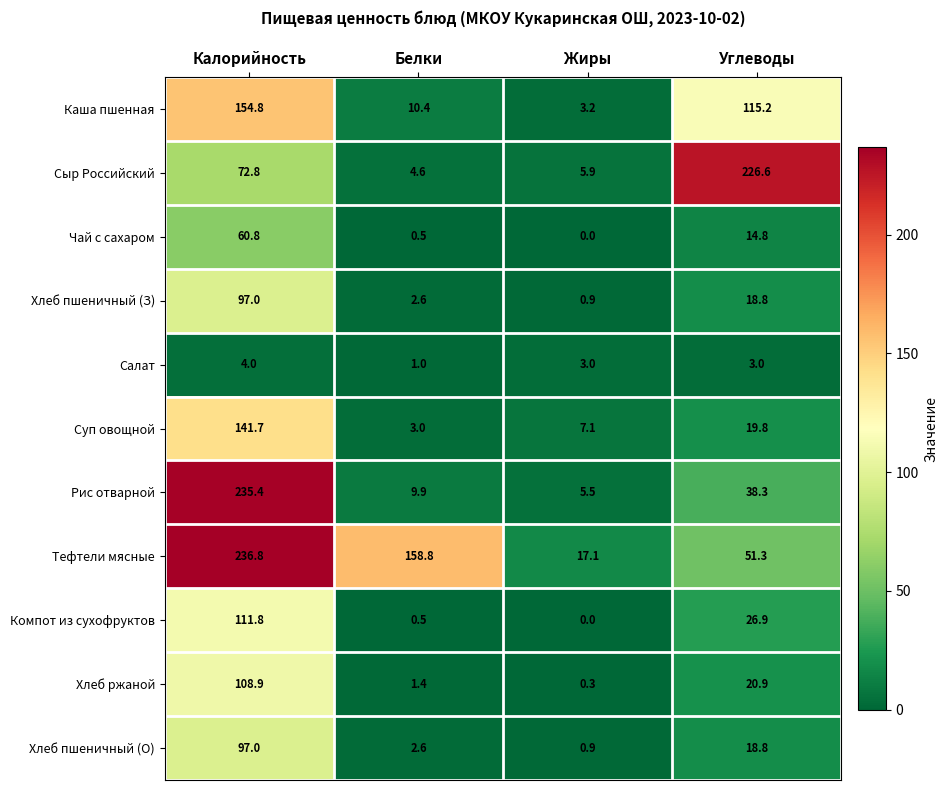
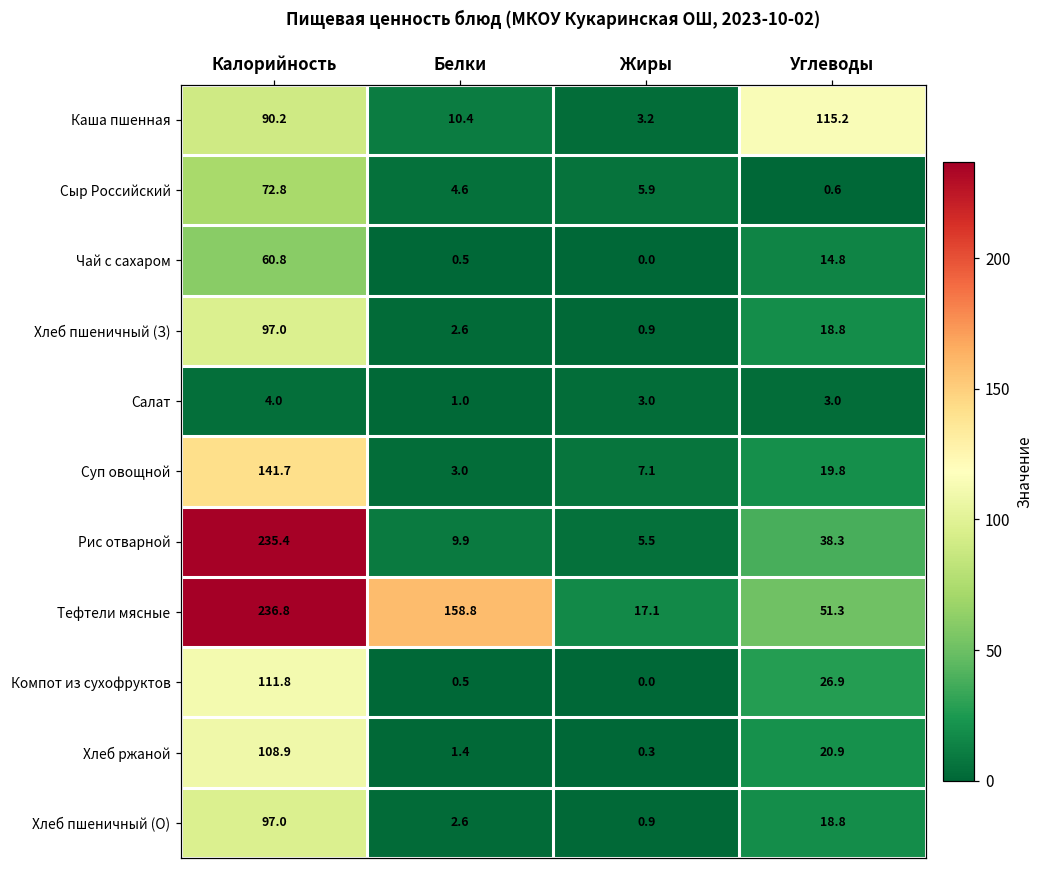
  {
    "Каша пшенная": {
-     "Калорийность": 154.8,
+     "Калорийность": 90.2,
      "Белки": 10.4,
      "Жиры": 3.2,
      "Углеводы": 115.2
    },
    "Сыр Российский": {
      "Калорийность": 72.8,
      "Белки": 4.6,
      "Жиры": 5.9,
-     "Углеводы": 226.6
+     "Углеводы": 0.6
    },
    "Чай с сахаром": {
      "Калорийность": 60.8,
      "Белки": 0.5,
      "Жиры": 0.0,
      "Углеводы": 14.8
    },
    "Хлеб пшеничный (З)": {
      "Калорийность": 97.0,
      "Белки": 2.6,
      "Жиры": 0.9,
      "Углеводы": 18.8
    },
    "Салат": {
      "Калорийность": 4.0,
      "Белки": 1.0,
      "Жиры": 3.0,
      "Углеводы": 3.0
    },
    "Суп овощной": {
      "Калорийность": 141.7,
      "Белки": 3.0,
      "Жиры": 7.1,
      "Углеводы": 19.8
    },
    "Рис отварной": {
      "Калорийность": 235.4,
      "Белки": 9.9,
      "Жиры": 5.5,
      "Углеводы": 38.3
    },
    "Тефтели мясные": {
      "Калорийность": 236.8,
      "Белки": 158.8,
      "Жиры": 17.1,
      "Углеводы": 51.3
    },
    "Компот из сухофруктов": {
      "Калорийность": 111.8,
      "Белки": 0.5,
      "Жиры": 0.0,
      "Углеводы": 26.9
    },
    "Хлеб ржаной": {
      "Калорийность": 108.9,
      "Белки": 1.4,
      "Жиры": 0.3,
      "Углеводы": 20.9
    },
    "Хлеб пшеничный (О)": {
      "Калорийность": 97.0,
      "Белки": 2.6,
      "Жиры": 0.9,
      "Углеводы": 18.8
    }
  }
